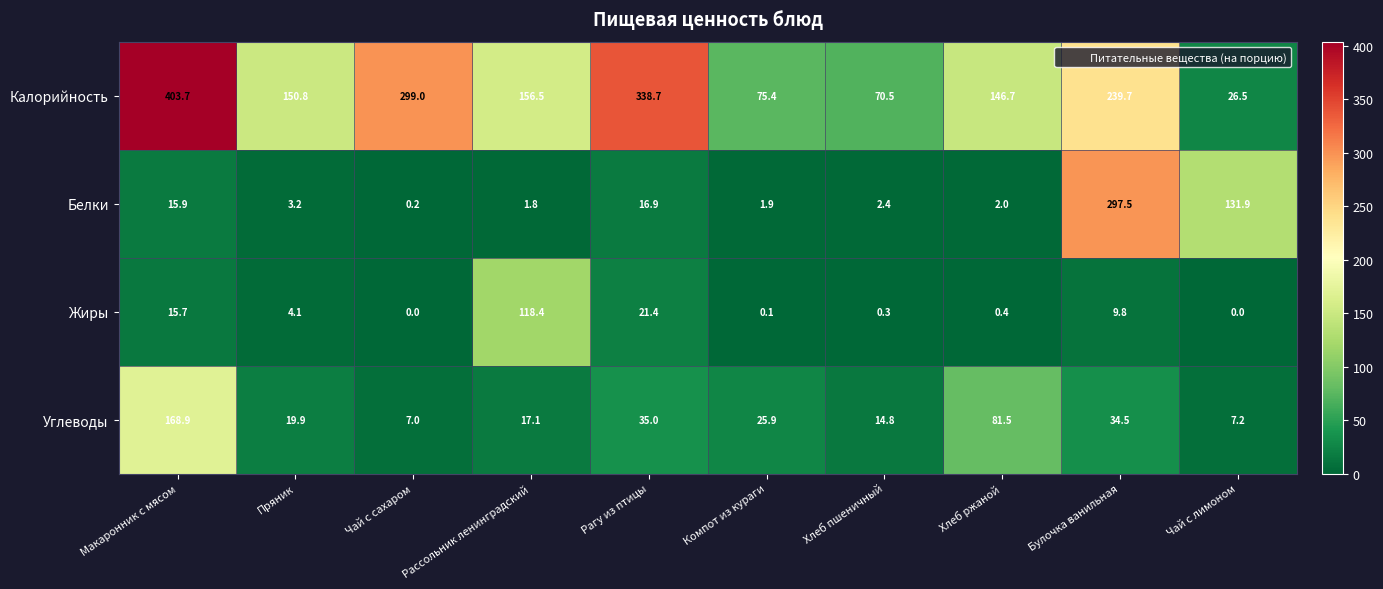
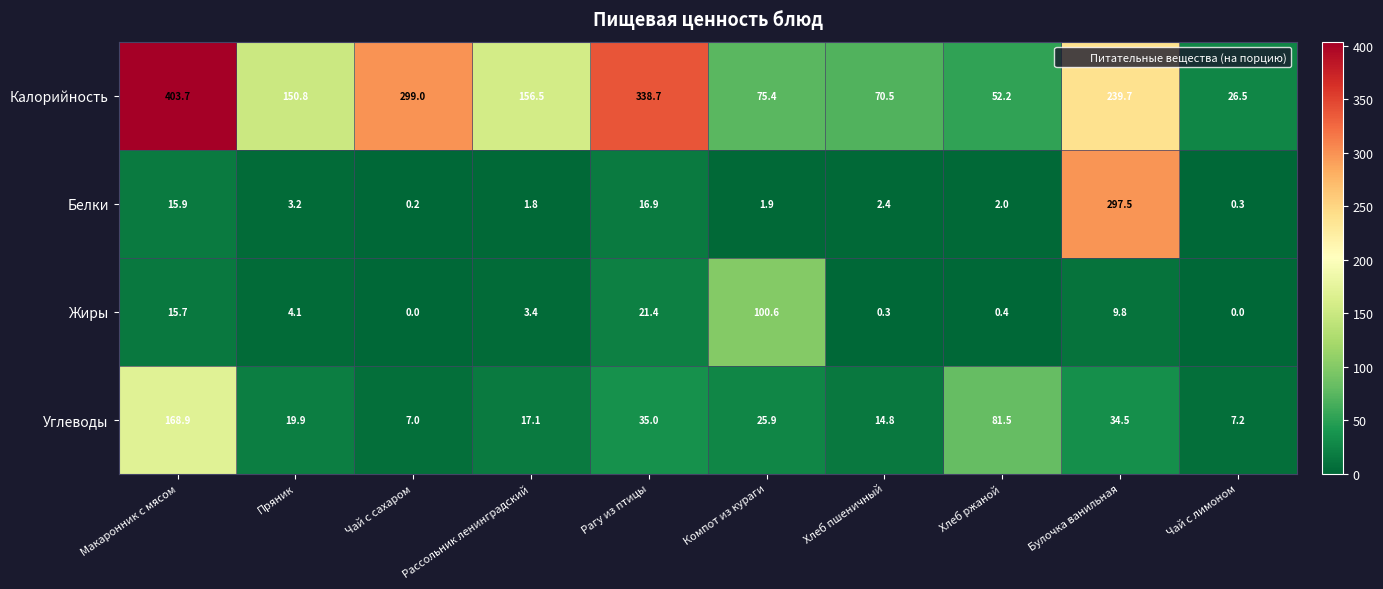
  {
    "Калорийность": {
      "Макаронник с мясом": 403.7,
      "Пряник": 150.8,
      "Чай с сахаром": 299.0,
      "Рассольник ленинградский": 156.5,
      "Рагу из птицы": 338.7,
      "Компот из кураги": 75.4,
      "Хлеб пшеничный": 70.5,
-     "Хлеб ржаной": 146.7,
+     "Хлеб ржаной": 52.2,
      "Булочка ванильная": 239.7,
      "Чай с лимоном": 26.5
    },
    "Белки": {
      "Макаронник с мясом": 15.9,
      "Пряник": 3.2,
      "Чай с сахаром": 0.2,
      "Рассольник ленинградский": 1.8,
      "Рагу из птицы": 16.9,
      "Компот из кураги": 1.9,
      "Хлеб пшеничный": 2.4,
      "Хлеб ржаной": 2.0,
      "Булочка ванильная": 297.5,
-     "Чай с лимоном": 131.9
+     "Чай с лимоном": 0.3
    },
    "Жиры": {
      "Макаронник с мясом": 15.7,
      "Пряник": 4.1,
      "Чай с сахаром": 0.0,
-     "Рассольник ленинградский": 118.4,
+     "Рассольник ленинградский": 3.4,
      "Рагу из птицы": 21.4,
-     "Компот из кураги": 0.1,
+     "Компот из кураги": 100.6,
      "Хлеб пшеничный": 0.3,
      "Хлеб ржаной": 0.4,
      "Булочка ванильная": 9.8,
      "Чай с лимоном": 0.0
    },
    "Углеводы": {
      "Макаронник с мясом": 168.9,
      "Пряник": 19.9,
      "Чай с сахаром": 7.0,
      "Рассольник ленинградский": 17.1,
      "Рагу из птицы": 35.0,
      "Компот из кураги": 25.9,
      "Хлеб пшеничный": 14.8,
      "Хлеб ржаной": 81.5,
      "Булочка ванильная": 34.5,
      "Чай с лимоном": 7.2
    }
  }
